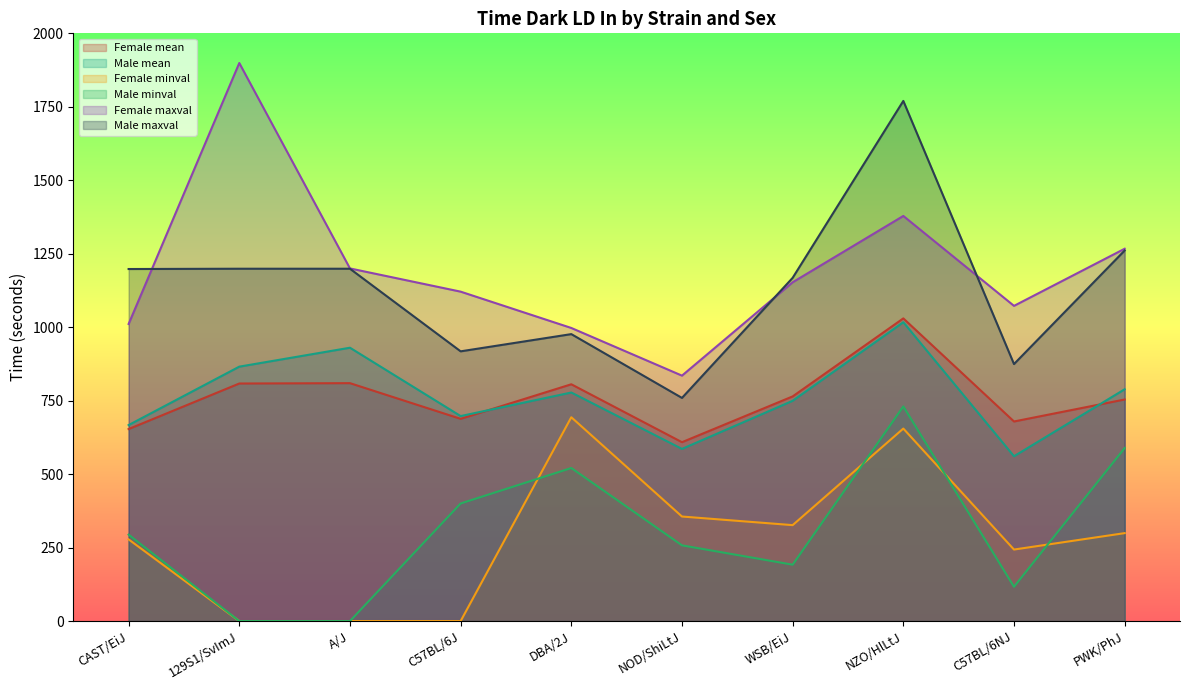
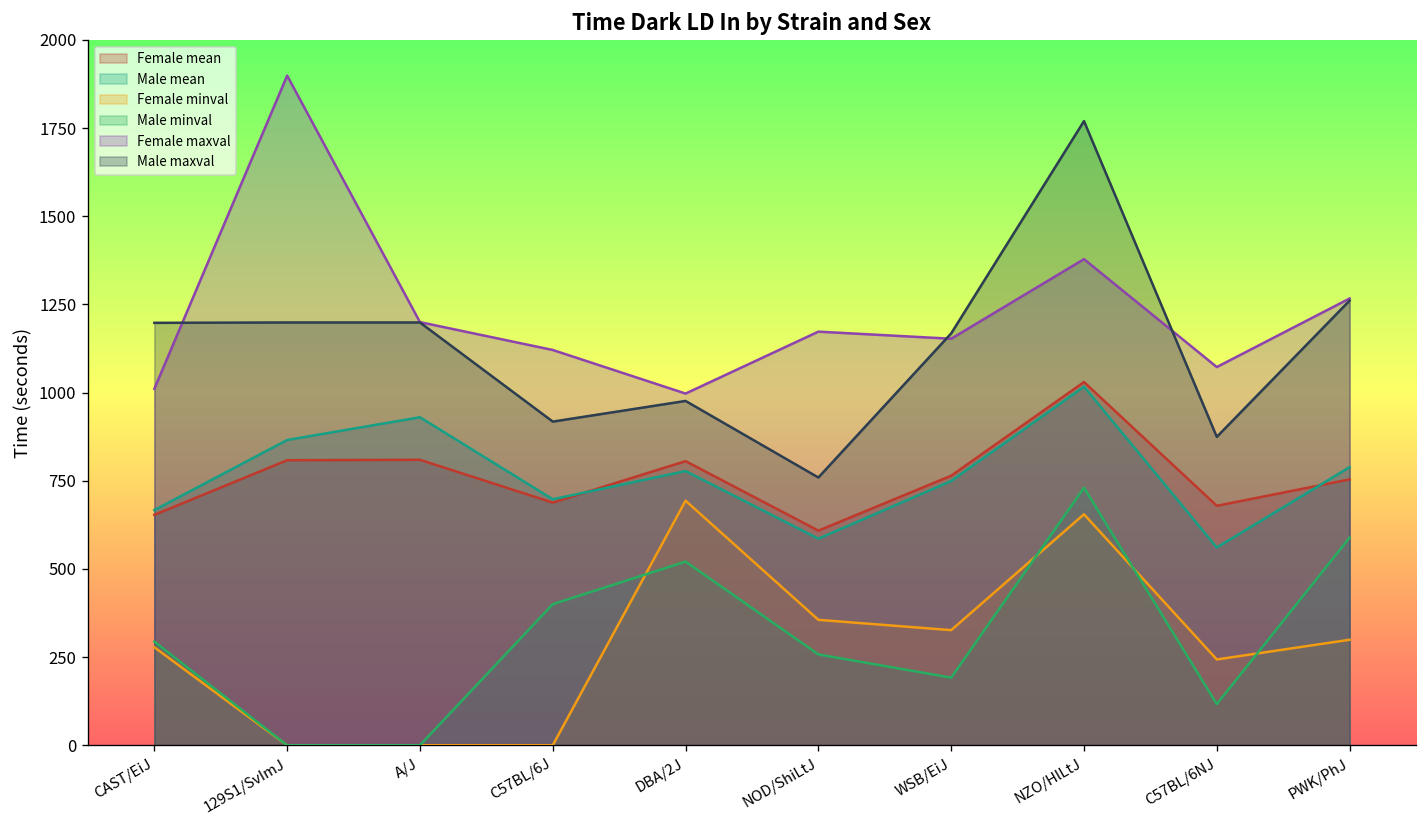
  {
    "Female maxval": {
      "CAST/EiJ": 1010,
      "129S1/SvImJ": 1900,
      "C57BL/6J": 1120,
      "DBA/2J": 1000,
-     "NOD/ShiLtJ": 840,
+     "NOD/ShiLtJ": 1170,
      "WSB/EiJ": 1150,
      "NZO/HlLtJ": 1380,
      "C57BL/6NJ": 1070
    }
  }
